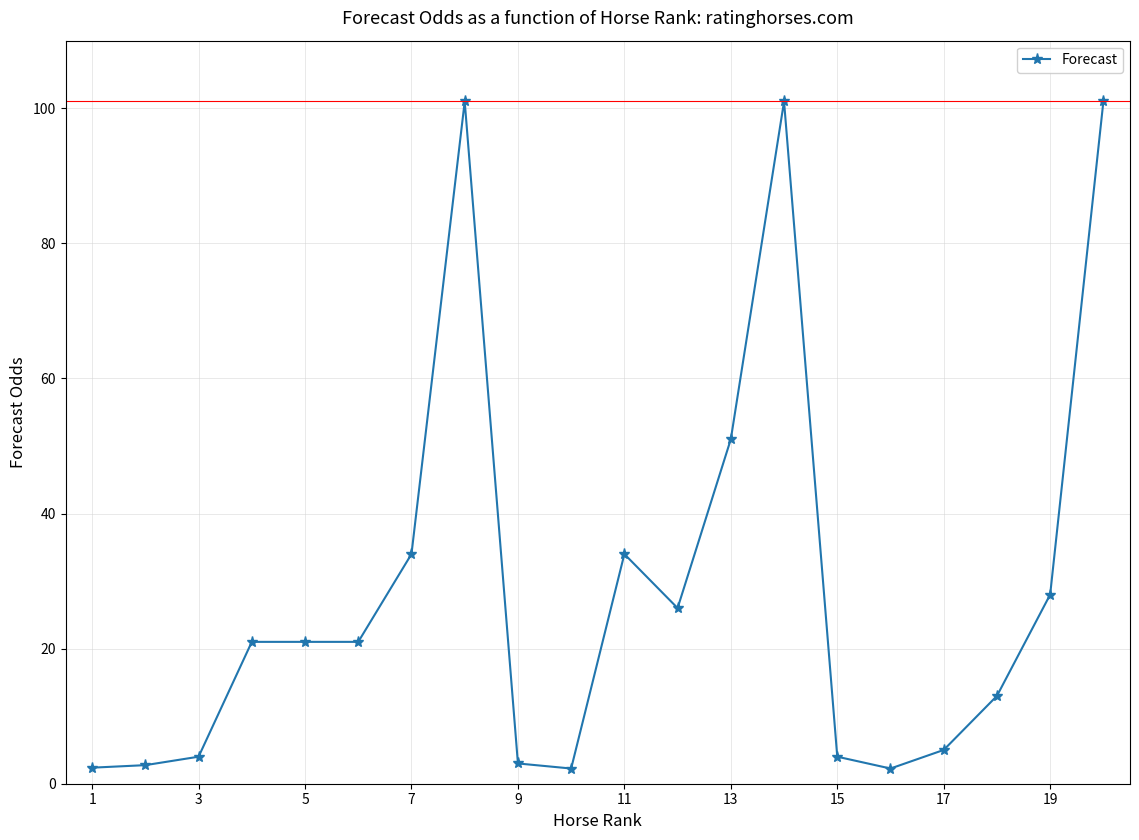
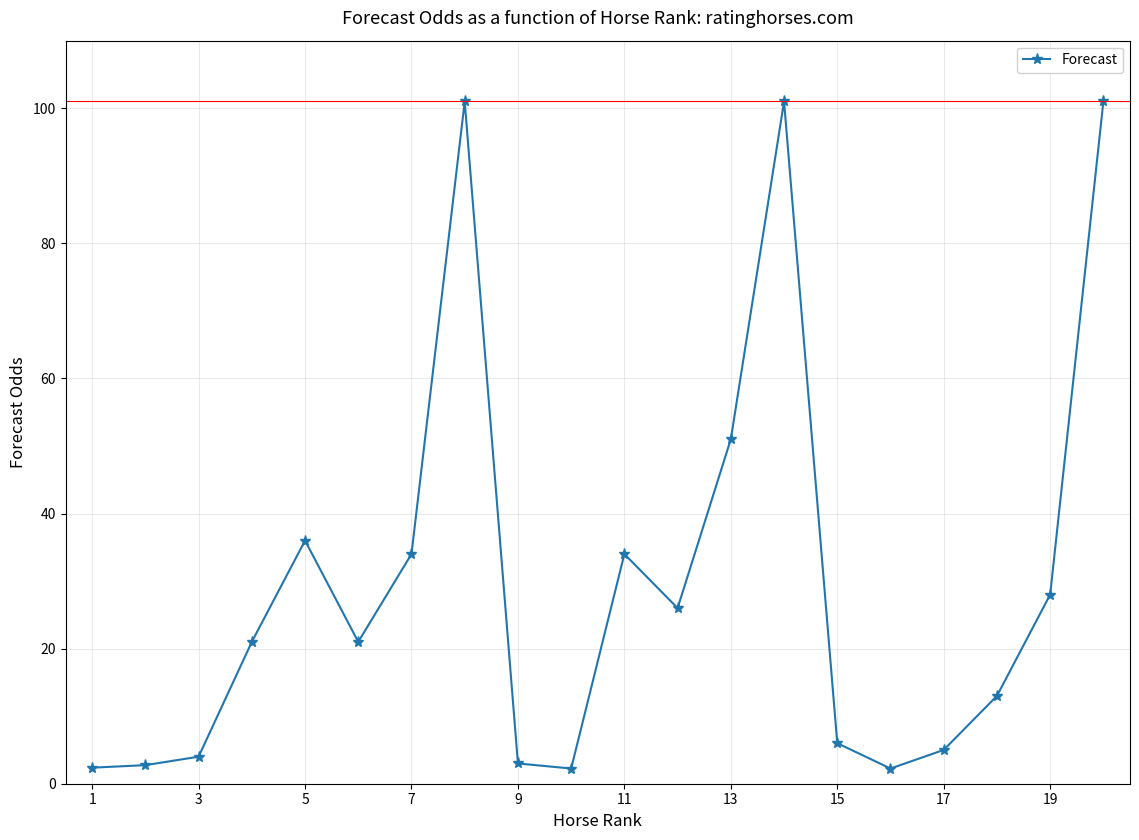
  {
    "1": 2,
    "3": 4,
-   "5": 21,
+   "5": 36,
    "7": 34,
    "9": 3,
    "11": 34,
    "13": 51,
-   "15": 4,
+   "15": 6,
    "17": 5,
    "19": 28
  }
